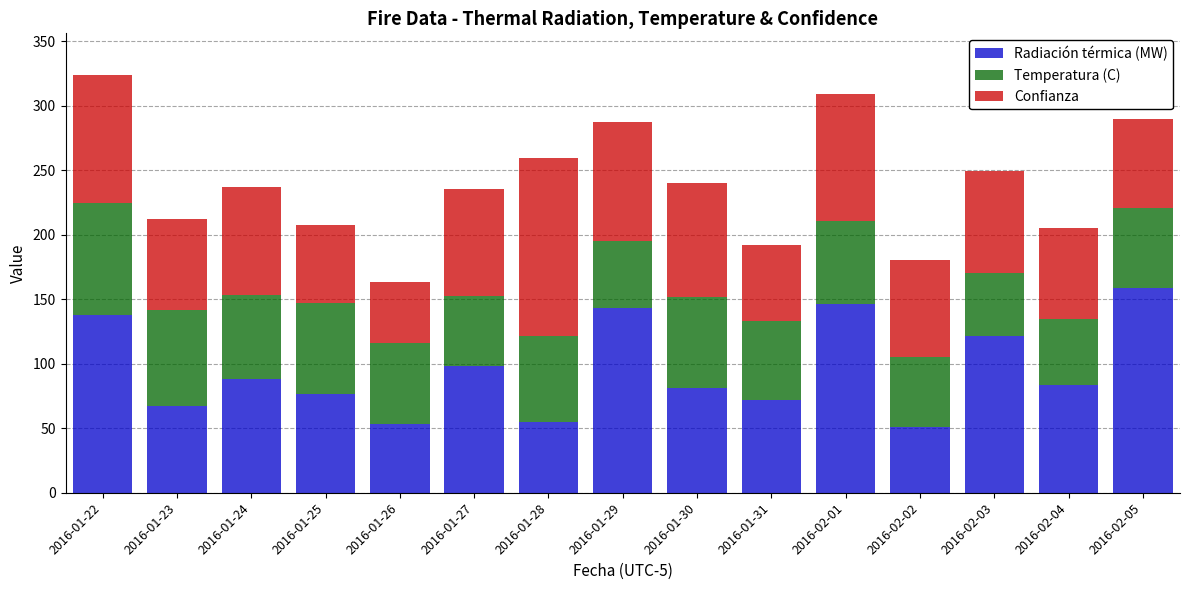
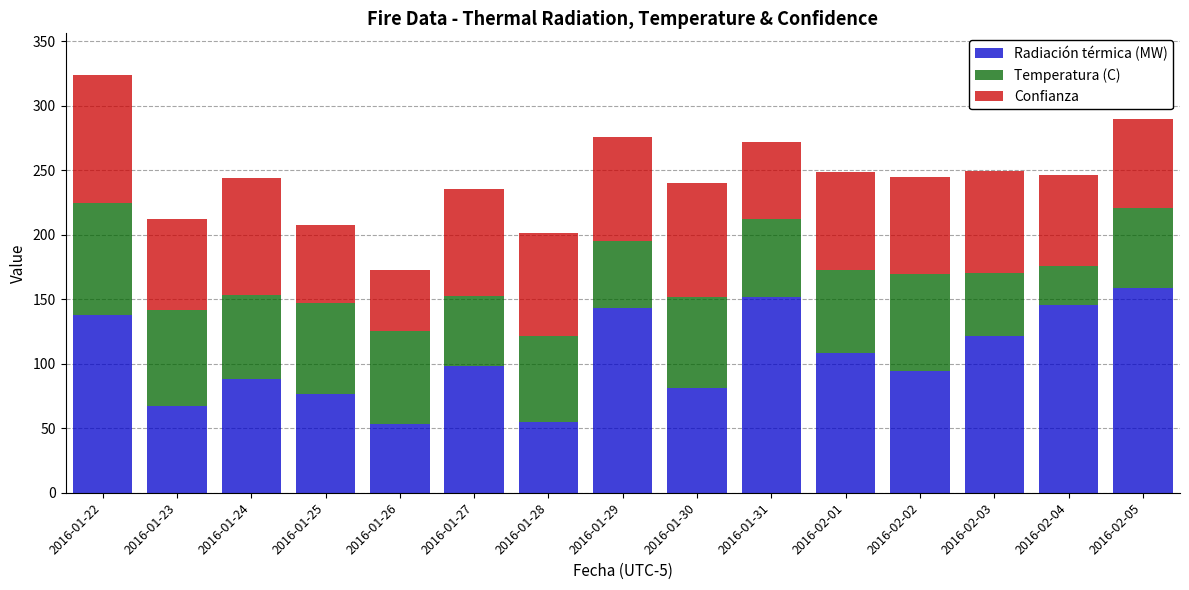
  {
    "Radiación térmica (MW)": {
      "2016-01-22": 138,
      "2016-01-23": 67,
      "2016-01-24": 88,
      "2016-01-25": 76,
      "2016-01-26": 53,
      "2016-01-27": 98,
      "2016-01-28": 55,
      "2016-01-29": 143,
      "2016-01-30": 81,
-     "2016-01-31": 72,
-     "2016-02-01": 146,
-     "2016-02-02": 51,
+     "2016-01-31": 151,
+     "2016-02-01": 108,
+     "2016-02-02": 95,
      "2016-02-03": 122,
-     "2016-02-04": 83,
+     "2016-02-04": 146,
      "2016-02-05": 158
    },
    "Temperatura (C)": {
      "2016-01-22": 87,
      "2016-01-23": 75,
      "2016-01-24": 65,
      "2016-01-25": 71,
-     "2016-01-26": 63,
+     "2016-01-26": 72,
      "2016-01-27": 54,
      "2016-01-28": 66,
      "2016-01-29": 52,
      "2016-01-30": 71,
      "2016-01-31": 61,
      "2016-02-01": 64,
-     "2016-02-02": 54,
+     "2016-02-02": 75,
      "2016-02-03": 49,
-     "2016-02-04": 52,
+     "2016-02-04": 30,
      "2016-02-05": 62
    },
    "Confianza": {
      "2016-01-22": 99,
      "2016-01-23": 70,
-     "2016-01-24": 83,
+     "2016-01-24": 90,
      "2016-01-25": 61,
      "2016-01-26": 47,
      "2016-01-27": 83,
-     "2016-01-28": 138,
-     "2016-01-29": 92,
+     "2016-01-28": 80,
+     "2016-01-29": 80,
      "2016-01-30": 88,
      "2016-01-31": 59,
-     "2016-02-01": 98,
+     "2016-02-01": 76,
      "2016-02-02": 75,
      "2016-02-03": 79,
      "2016-02-04": 70,
      "2016-02-05": 69
    }
  }
